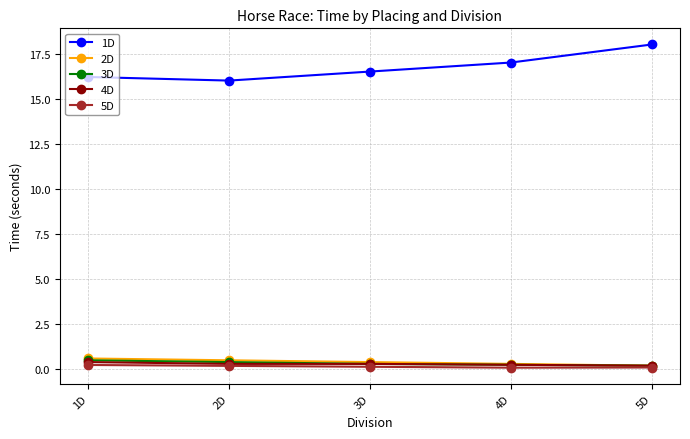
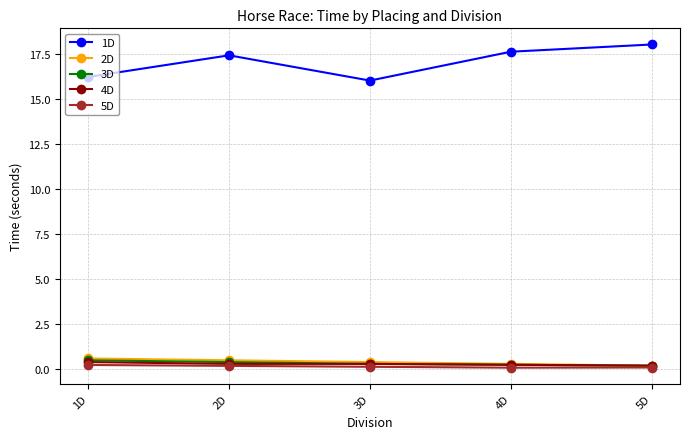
  {
    "1D": {
-     "2D": 16.0,
-     "3D": 16.5,
-     "4D": 17.0,
+     "2D": 17.4,
+     "3D": 16.0,
+     "4D": 17.6,
      "5D": 18.0
    },
    "5D": {
      "1D": 0.2,
      "3D": 0.1,
      "4D": 0.1
    }
  }
